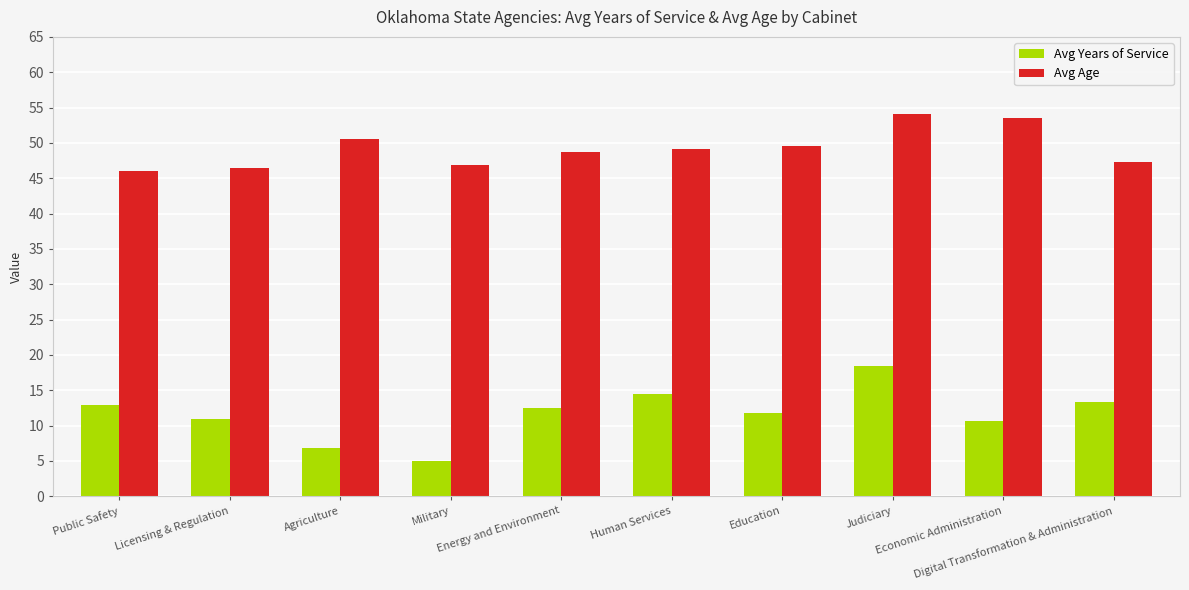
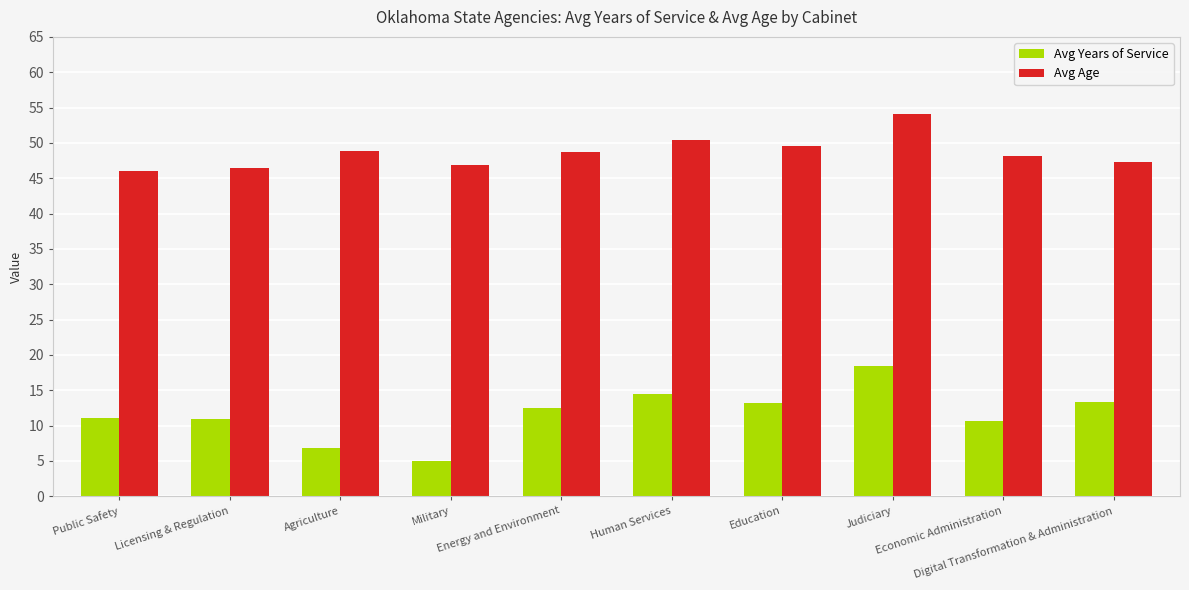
  {
    "Avg Years of Service": {
-     "Public Safety": 13,
+     "Public Safety": 11,
      "Licensing & Regulation": 11,
      "Agriculture": 7,
      "Military": 5,
      "Energy and Environment": 12,
      "Human Services": 15,
-     "Education": 12,
+     "Education": 13,
      "Judiciary": 18,
      "Economic Administration": 11,
      "Digital Transformation & Administration": 13
    },
    "Avg Age": {
      "Public Safety": 46,
      "Licensing & Regulation": 46,
-     "Agriculture": 51,
+     "Agriculture": 49,
      "Military": 47,
      "Energy and Environment": 49,
-     "Human Services": 49,
+     "Human Services": 50,
      "Education": 50,
      "Judiciary": 54,
-     "Economic Administration": 53,
+     "Economic Administration": 48,
      "Digital Transformation & Administration": 47
    }
  }
